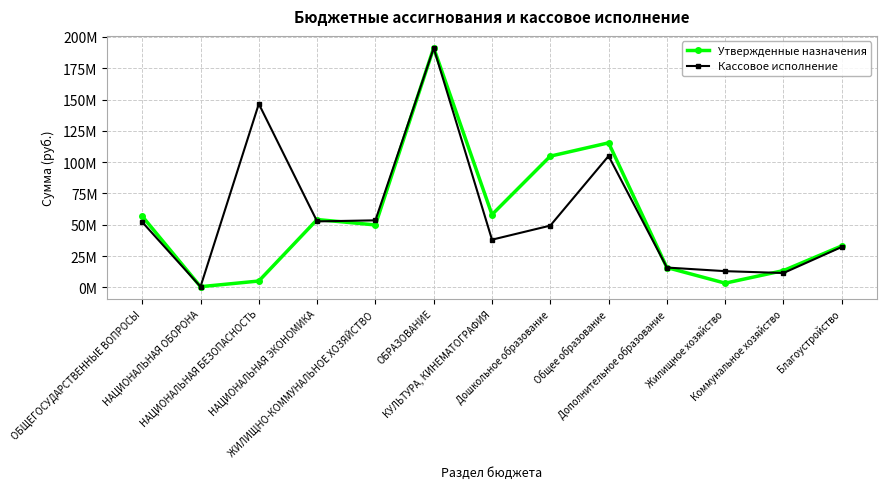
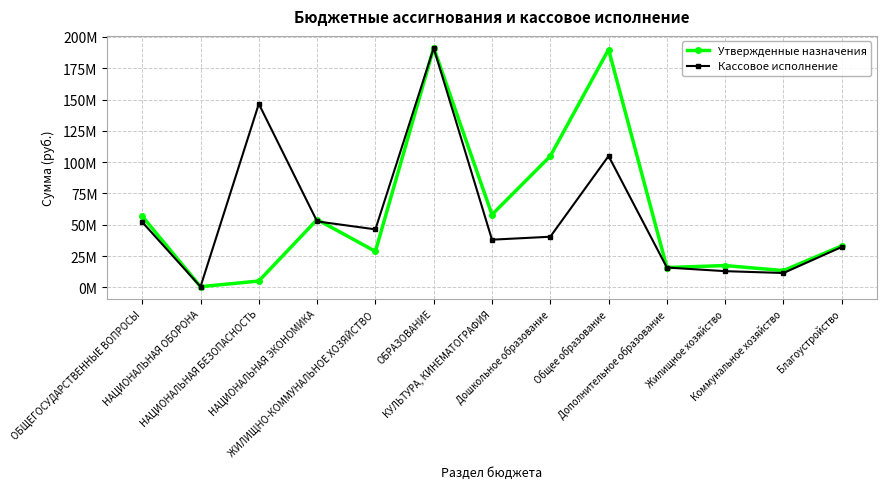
  {
    "Утвержденные назначения": {
      "ОБЩЕГОСУДАРСТВЕННЫЕ ВОПРОСЫ": 57000000,
      "НАЦИОНАЛЬНАЯ БЕЗОПАСНОСТЬ": 5000000,
-     "ЖИЛИЩНО-КОММУНАЛЬНОЕ ХОЗЯЙСТВО": 50000000,
+     "ЖИЛИЩНО-КОММУНАЛЬНОЕ ХОЗЯЙСТВО": 29000000,
      "КУЛЬТУРА, КИНЕМАТОГРАФИЯ": 58000000,
      "Дошкольное образование": 105000000,
-     "Общее образование": 115000000,
-     "Жилищное хозяйство": 3000000
+     "Общее образование": 190000000,
+     "Жилищное хозяйство": 17000000
    },
    "Кассовое исполнение": {
      "ОБЩЕГОСУДАРСТВЕННЫЕ ВОПРОСЫ": 52000000,
      "НАЦИОНАЛЬНАЯ БЕЗОПАСНОСТЬ": 147000000,
-     "ЖИЛИЩНО-КОММУНАЛЬНОЕ ХОЗЯЙСТВО": 54000000,
+     "ЖИЛИЩНО-КОММУНАЛЬНОЕ ХОЗЯЙСТВО": 46000000,
      "КУЛЬТУРА, КИНЕМАТОГРАФИЯ": 38000000,
-     "Дошкольное образование": 49000000,
+     "Дошкольное образование": 40000000,
      "Общее образование": 105000000,
      "Жилищное хозяйство": 13000000
    }
  }
